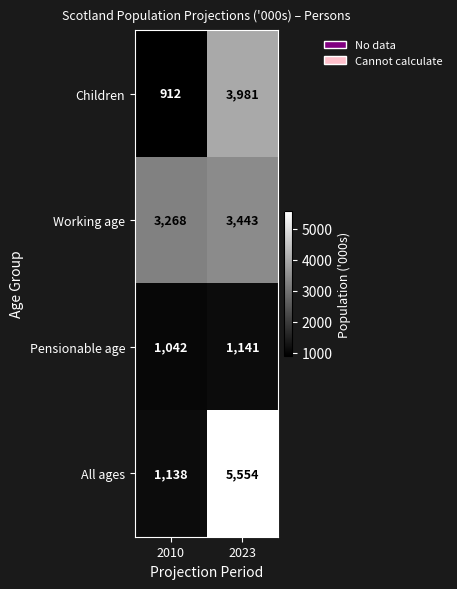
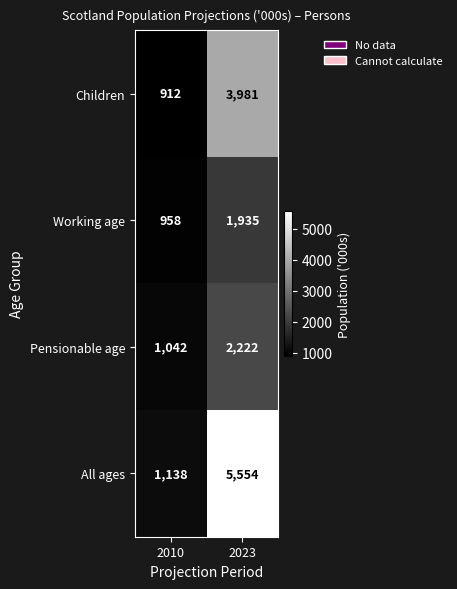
  {
    "Children": {
      "2010": "912",
      "2023": "3,981"
    },
    "Working age": {
-     "2010": "3,268",
-     "2023": "3,443"
+     "2010": "958",
+     "2023": "1,935"
    },
    "Pensionable age": {
      "2010": "1,042",
-     "2023": "1,141"
+     "2023": "2,222"
    },
    "All ages": {
      "2010": "1,138",
      "2023": "5,554"
    }
  }
